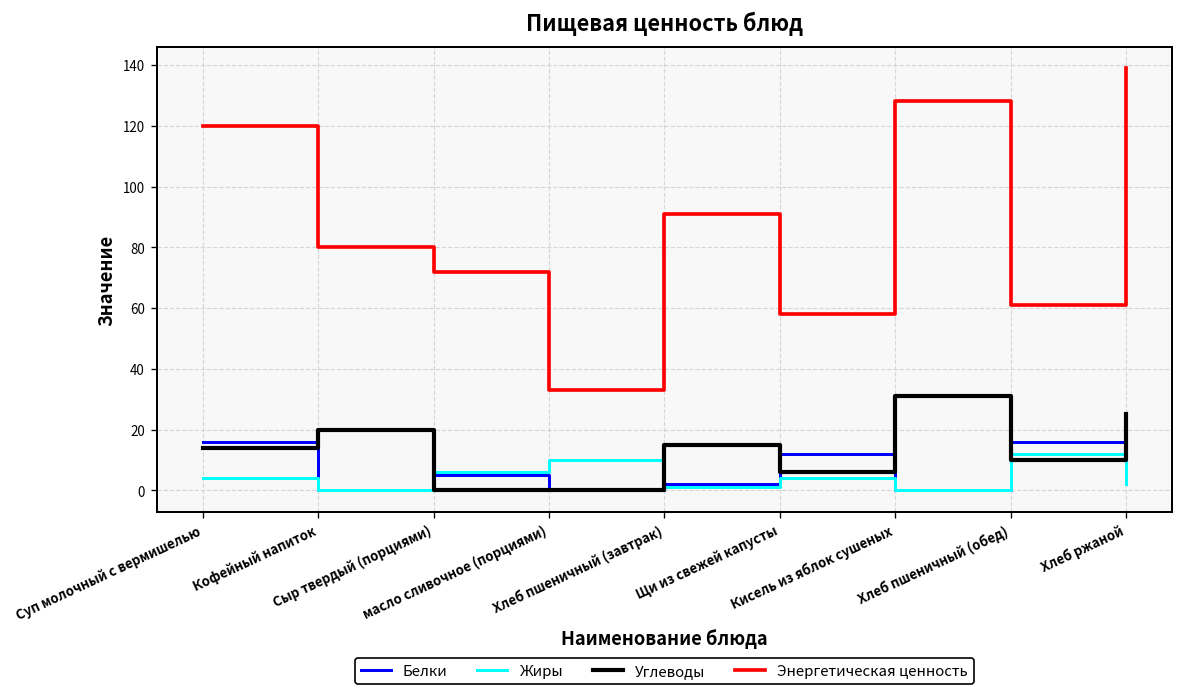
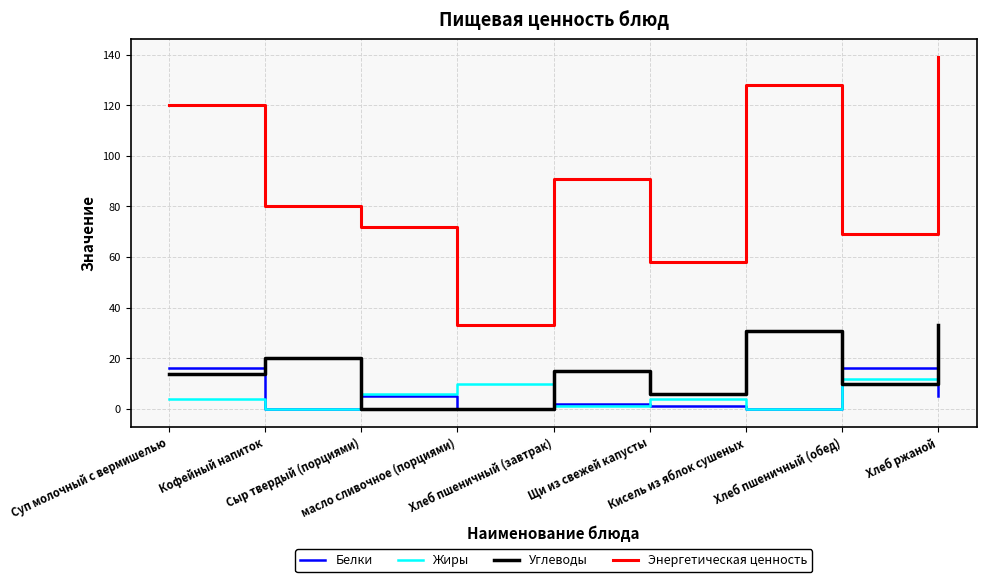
  {
    "Белки": {
      "Суп молочный с вермишелью": 16,
      "Хлеб пшеничный (завтрак)": 2,
-     "Щи из свежей капусты": 12,
+     "Щи из свежей капусты": 1,
      "Хлеб пшеничный (обед)": 16,
      "Хлеб ржаной": 5
    },
    "Жиры": {
      "Суп молочный с вермишелью": 4,
      "масло сливочное (порциями)": 10,
      "Хлеб пшеничный (завтрак)": 1,
      "Щи из свежей капусты": 4,
      "Хлеб пшеничный (обед)": 12,
-     "Хлеб ржаной": 2
+     "Хлеб ржаной": 10
    },
    "Углеводы": {
      "Суп молочный с вермишелью": 14,
      "Кофейный напиток": 20,
      "Сыр твердый (порциями)": 0,
      "Хлеб пшеничный (завтрак)": 15,
      "Щи из свежей капусты": 6,
      "Кисель из яблок сушеных": 31,
      "Хлеб пшеничный (обед)": 10,
-     "Хлеб ржаной": 25
+     "Хлеб ржаной": 33
    },
    "Энергетическая ценность": {
      "Суп молочный с вермишелью": 120,
      "Кофейный напиток": 80,
      "Сыр твердый (порциями)": 72,
      "масло сливочное (порциями)": 33,
      "Хлеб пшеничный (завтрак)": 91,
      "Щи из свежей капусты": 58,
      "Кисель из яблок сушеных": 128,
-     "Хлеб пшеничный (обед)": 61,
+     "Хлеб пшеничный (обед)": 69,
      "Хлеб ржаной": 139
    }
  }
